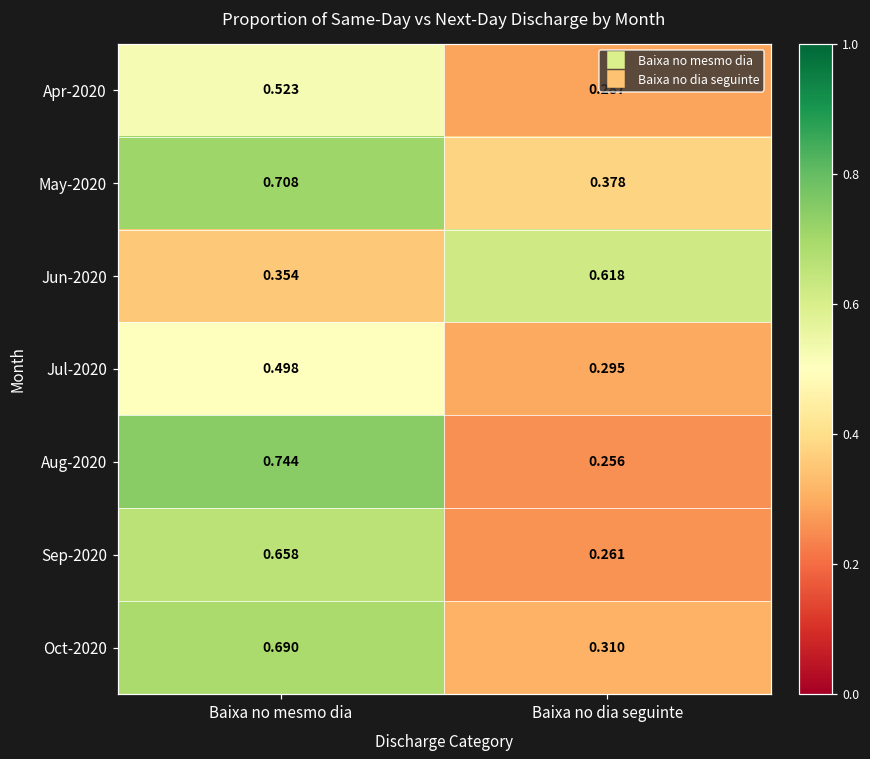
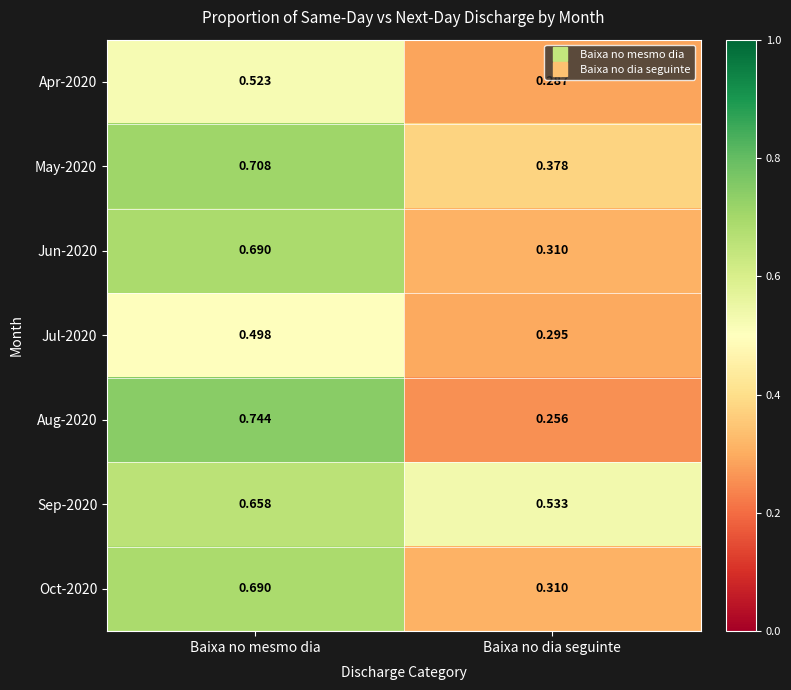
  {
    "Apr-2020": {
      "Baixa no mesmo dia": 0.523
    },
    "May-2020": {
      "Baixa no mesmo dia": 0.708,
      "Baixa no dia seguinte": 0.378
    },
    "Jun-2020": {
-     "Baixa no mesmo dia": 0.354,
-     "Baixa no dia seguinte": 0.618
+     "Baixa no mesmo dia": 0.690,
+     "Baixa no dia seguinte": 0.310
    },
    "Jul-2020": {
      "Baixa no mesmo dia": 0.498,
      "Baixa no dia seguinte": 0.295
    },
    "Aug-2020": {
      "Baixa no mesmo dia": 0.744,
      "Baixa no dia seguinte": 0.256
    },
    "Sep-2020": {
      "Baixa no mesmo dia": 0.658,
-     "Baixa no dia seguinte": 0.261
+     "Baixa no dia seguinte": 0.533
    },
    "Oct-2020": {
      "Baixa no mesmo dia": 0.690,
      "Baixa no dia seguinte": 0.310
    }
  }
